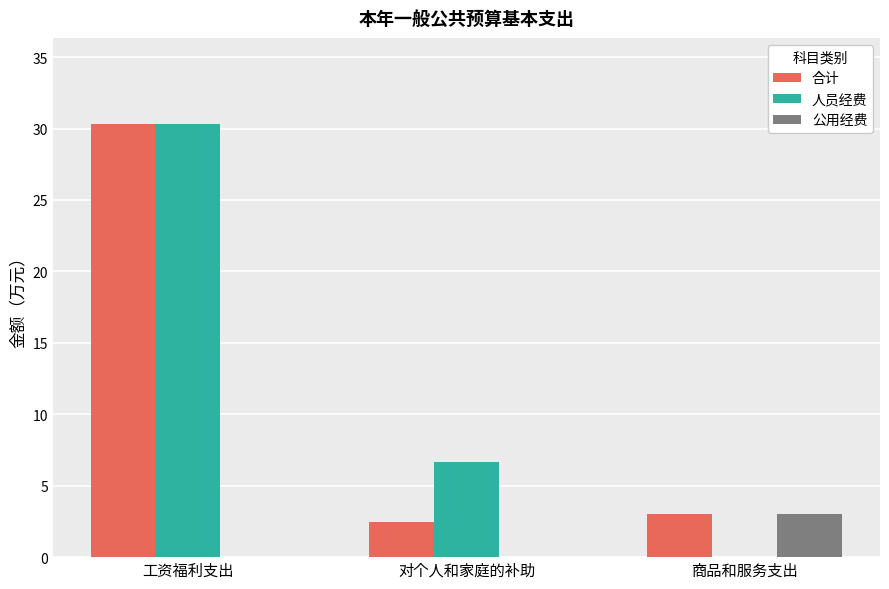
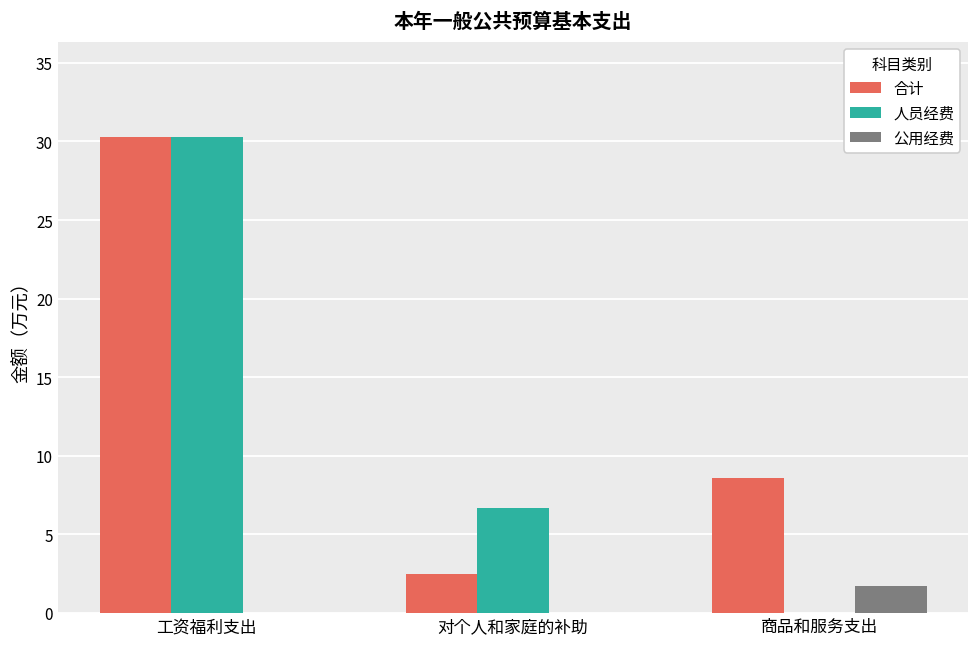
  {
    "合计": {
      "工资福利支出": 30.3,
      "对个人和家庭的补助": 2.5,
-     "商品和服务支出": 3.0
+     "商品和服务支出": 8.6
    },
    "人员经费": {
      "工资福利支出": 30.3,
      "对个人和家庭的补助": 6.7,
      "商品和服务支出": 0.0
    },
    "公用经费": {
      "工资福利支出": 0.0,
      "对个人和家庭的补助": 0.0,
-     "商品和服务支出": 3.0
+     "商品和服务支出": 1.7
    }
  }
